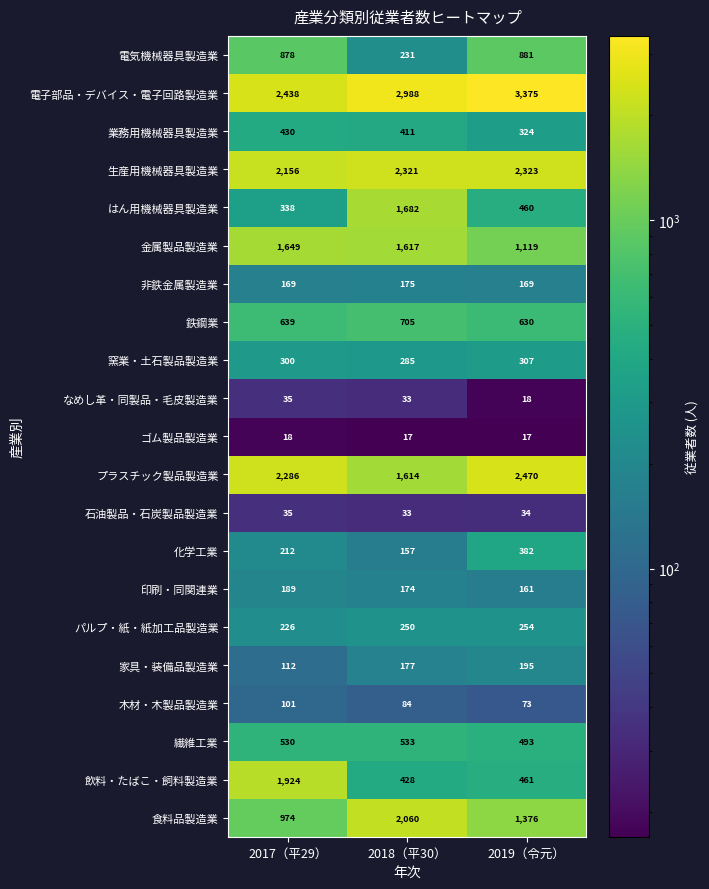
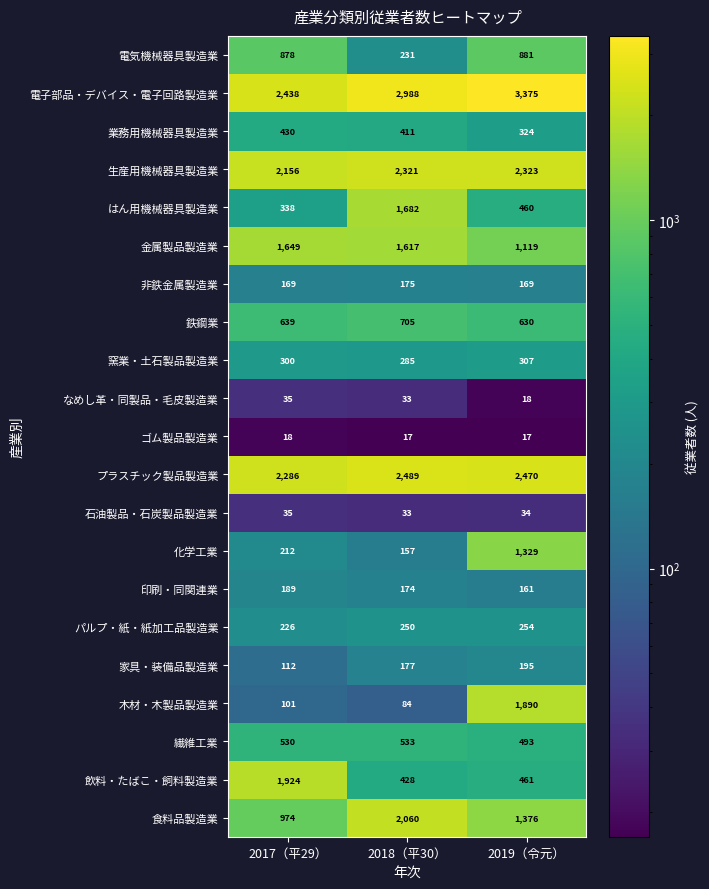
  {
    "電気機械器具製造業": {
      "2017（平29）": "878",
      "2018（平30）": "231",
      "2019（令元）": "881"
    },
    "電子部品・デバイス・電子回路製造業": {
      "2017（平29）": "2,438",
      "2018（平30）": "2,988",
      "2019（令元）": "3,375"
    },
    "業務用機械器具製造業": {
      "2017（平29）": "430",
      "2018（平30）": "411",
      "2019（令元）": "324"
    },
    "生産用機械器具製造業": {
      "2017（平29）": "2,156",
      "2018（平30）": "2,321",
      "2019（令元）": "2,323"
    },
    "はん用機械器具製造業": {
      "2017（平29）": "338",
      "2018（平30）": "1,682",
      "2019（令元）": "460"
    },
    "金属製品製造業": {
      "2017（平29）": "1,649",
      "2018（平30）": "1,617",
      "2019（令元）": "1,119"
    },
    "非鉄金属製造業": {
      "2017（平29）": "169",
      "2018（平30）": "175",
      "2019（令元）": "169"
    },
    "鉄鋼業": {
      "2017（平29）": "639",
      "2018（平30）": "705",
      "2019（令元）": "630"
    },
    "窯業・土石製品製造業": {
      "2017（平29）": "300",
      "2018（平30）": "285",
      "2019（令元）": "307"
    },
    "なめし革・同製品・毛皮製造業": {
      "2017（平29）": "35",
      "2018（平30）": "33",
      "2019（令元）": "18"
    },
    "ゴム製品製造業": {
      "2017（平29）": "18",
      "2018（平30）": "17",
      "2019（令元）": "17"
    },
    "プラスチック製品製造業": {
      "2017（平29）": "2,286",
-     "2018（平30）": "1,614",
+     "2018（平30）": "2,489",
      "2019（令元）": "2,470"
    },
    "石油製品・石炭製品製造業": {
      "2017（平29）": "35",
      "2018（平30）": "33",
      "2019（令元）": "34"
    },
    "化学工業": {
      "2017（平29）": "212",
      "2018（平30）": "157",
-     "2019（令元）": "382"
+     "2019（令元）": "1,329"
    },
    "印刷・同関連業": {
      "2017（平29）": "189",
      "2018（平30）": "174",
      "2019（令元）": "161"
    },
    "パルプ・紙・紙加工品製造業": {
      "2017（平29）": "226",
      "2018（平30）": "250",
      "2019（令元）": "254"
    },
    "家具・装備品製造業": {
      "2017（平29）": "112",
      "2018（平30）": "177",
      "2019（令元）": "195"
    },
    "木材・木製品製造業": {
      "2017（平29）": "101",
      "2018（平30）": "84",
-     "2019（令元）": "73"
+     "2019（令元）": "1,890"
    },
    "繊維工業": {
      "2017（平29）": "530",
      "2018（平30）": "533",
      "2019（令元）": "493"
    },
    "飲料・たばこ・飼料製造業": {
      "2017（平29）": "1,924",
      "2018（平30）": "428",
      "2019（令元）": "461"
    },
    "食料品製造業": {
      "2017（平29）": "974",
      "2018（平30）": "2,060",
      "2019（令元）": "1,376"
    }
  }
